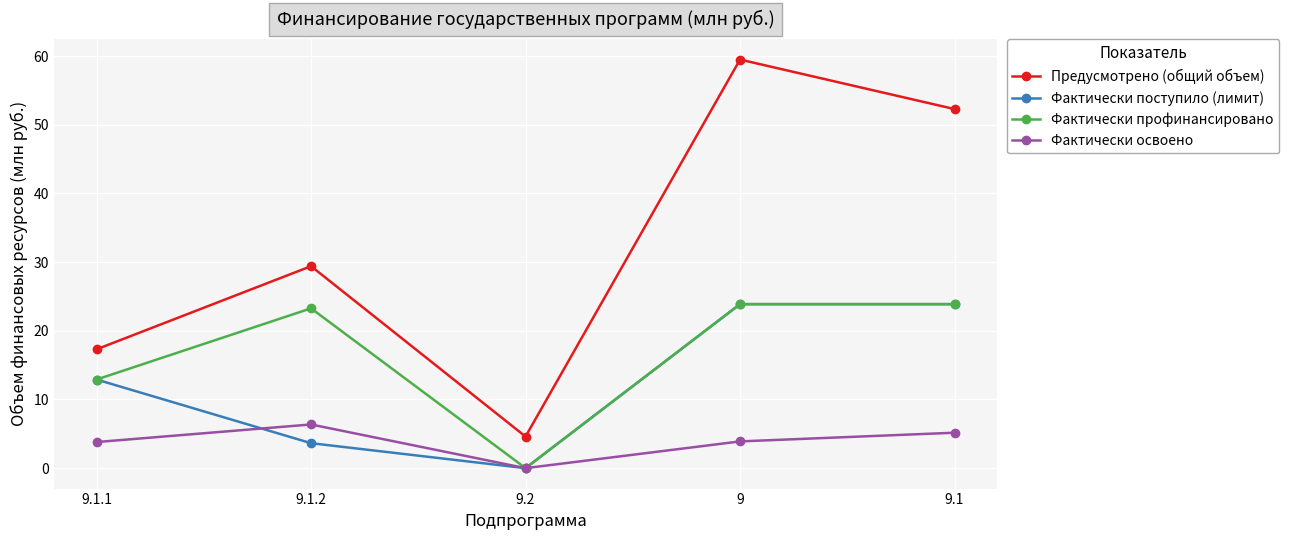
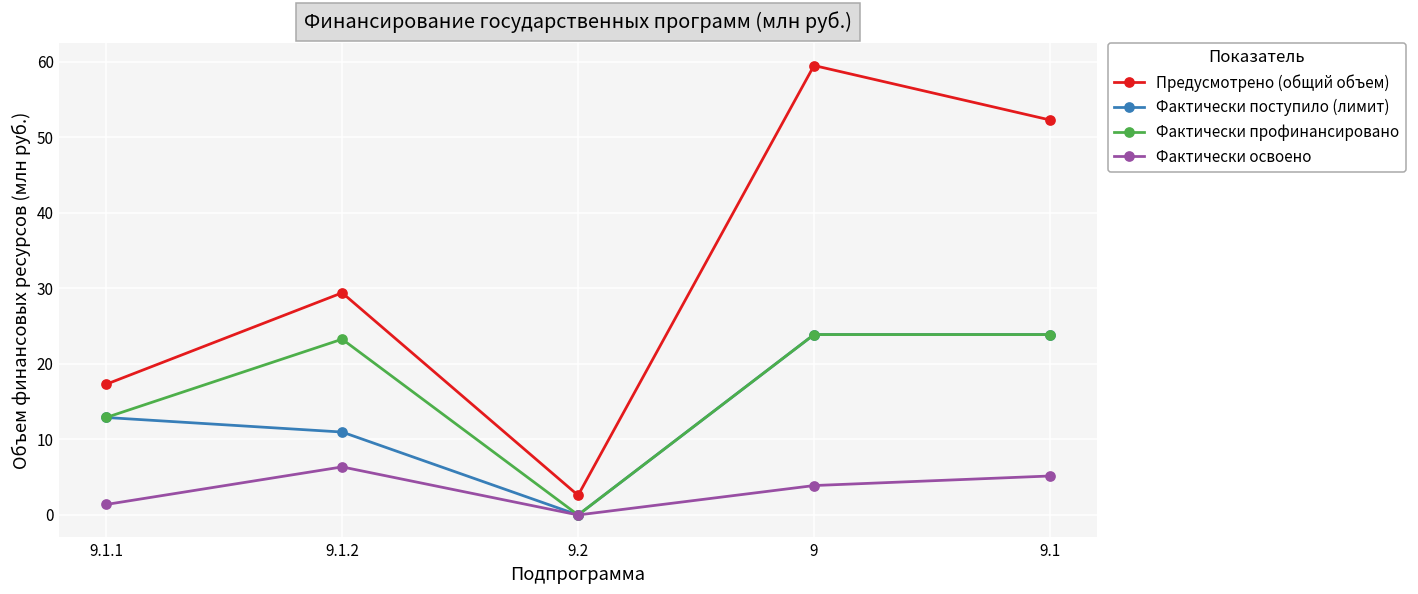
  {
    "Предусмотрено (общий объем)": {
      "9.1.1": 17,
      "9.1.2": 29,
-     "9.2": 5,
+     "9.2": 3,
      "9": 59,
      "9.1": 52
    },
    "Фактически поступило (лимит)": {
-     "9.1.2": 4
+     "9.1.2": 11
    },
    "Фактически профинансировано": {
      "9.1.2": 23
    },
    "Фактически освоено": {
-     "9.1.1": 4,
+     "9.1.1": 1,
      "9.1.2": 6,
      "9": 4,
      "9.1": 5
    }
  }
